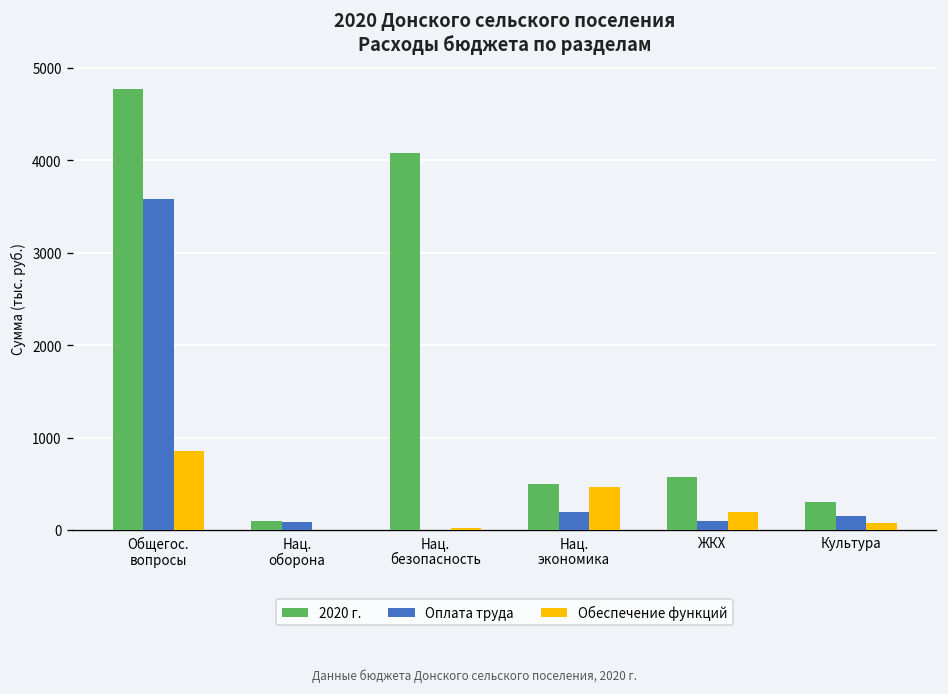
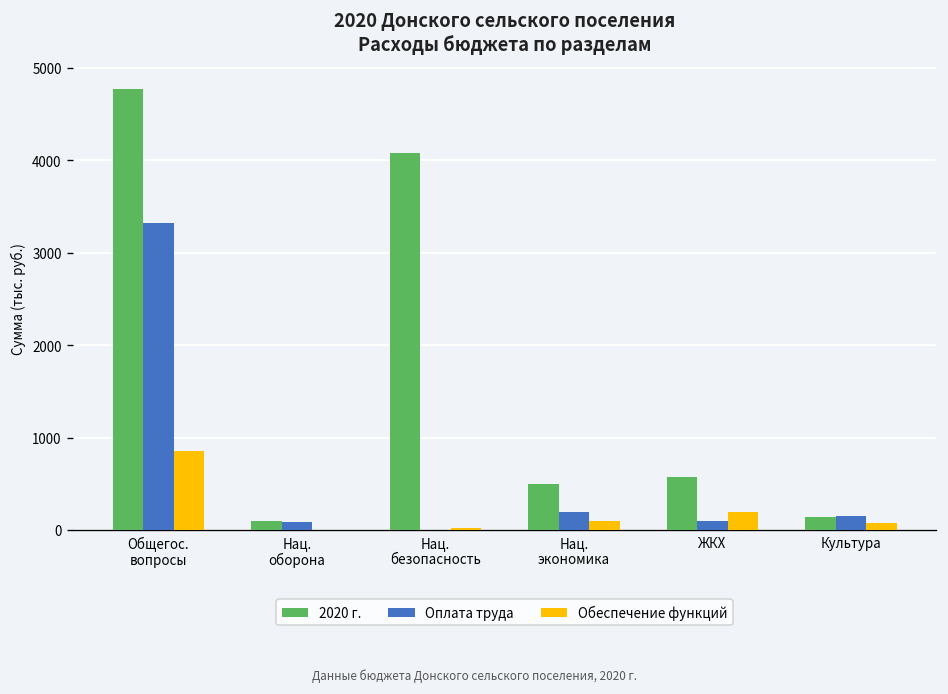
  {
    "2020 г.": {
      "Общегос. вопросы": 4800,
      "Нац. оборона": 100,
      "Нац. безопасность": 4100,
      "Нац. экономика": 500,
      "ЖКХ": 600,
-     "Культура": 300
+     "Культура": 100
    },
    "Оплата труда": {
-     "Общегос. вопросы": 3600,
+     "Общегос. вопросы": 3300,
      "Нац. оборона": 100,
      "Нац. безопасность": 0,
      "Нац. экономика": 200,
      "ЖКХ": 100,
      "Культура": 200
    },
    "Обеспечение функций": {
      "Общегос. вопросы": 900,
-     "Нац. экономика": 500,
+     "Нац. экономика": 100,
      "ЖКХ": 200,
      "Культура": 100
    }
  }
